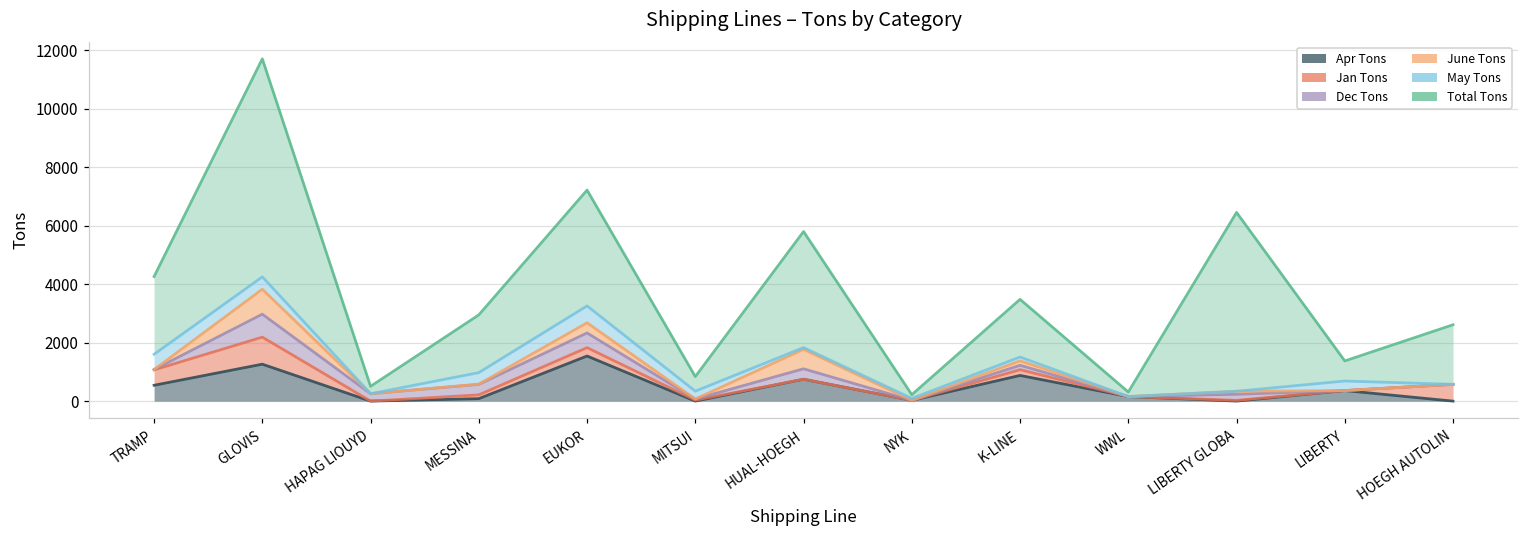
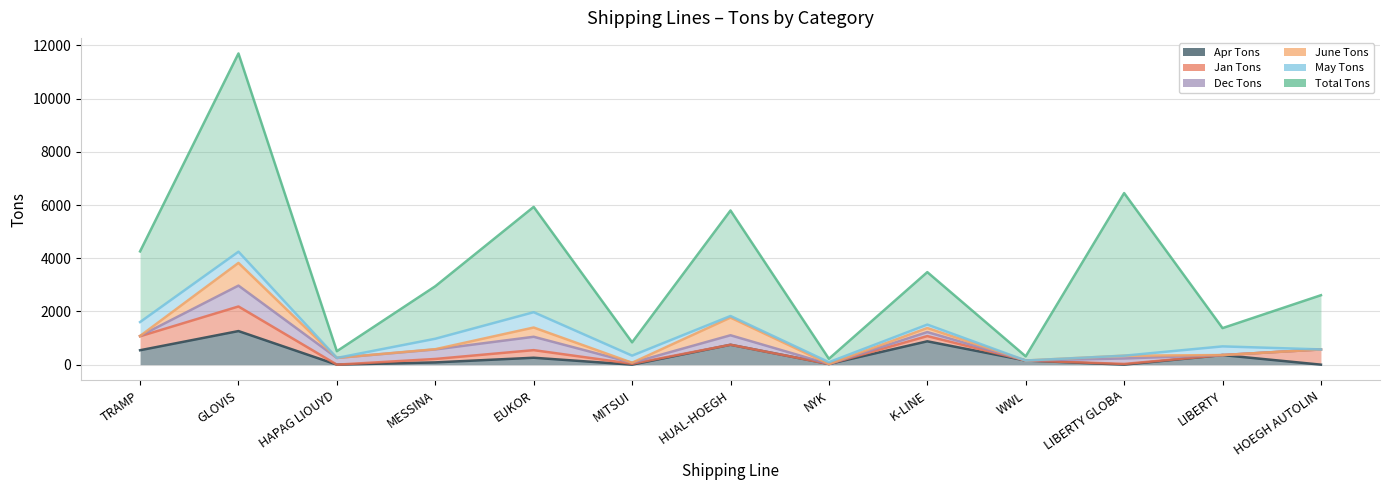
  {
    "Apr Tons": {
      "TRAMP": 500,
      "GLOVIS": 1300,
      "MESSINA": 100,
-     "EUKOR": 1500,
+     "EUKOR": 300,
      "K-LINE": 900,
      "HOEGH AUTOLIN": 0
    }
  }
